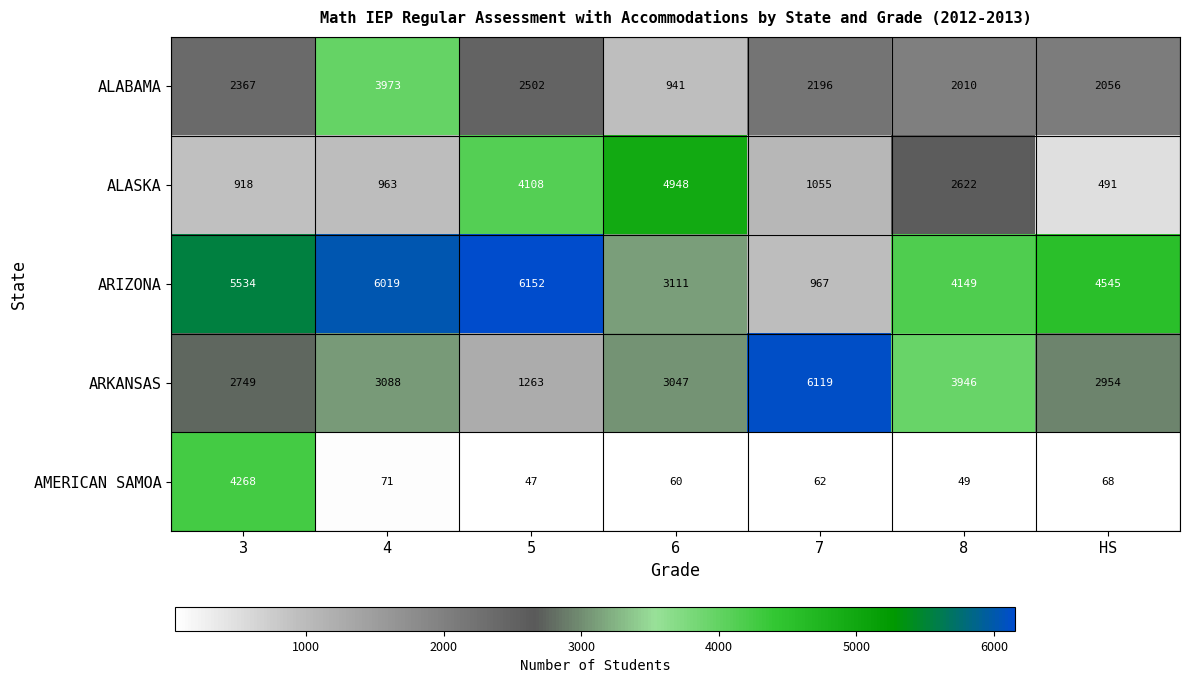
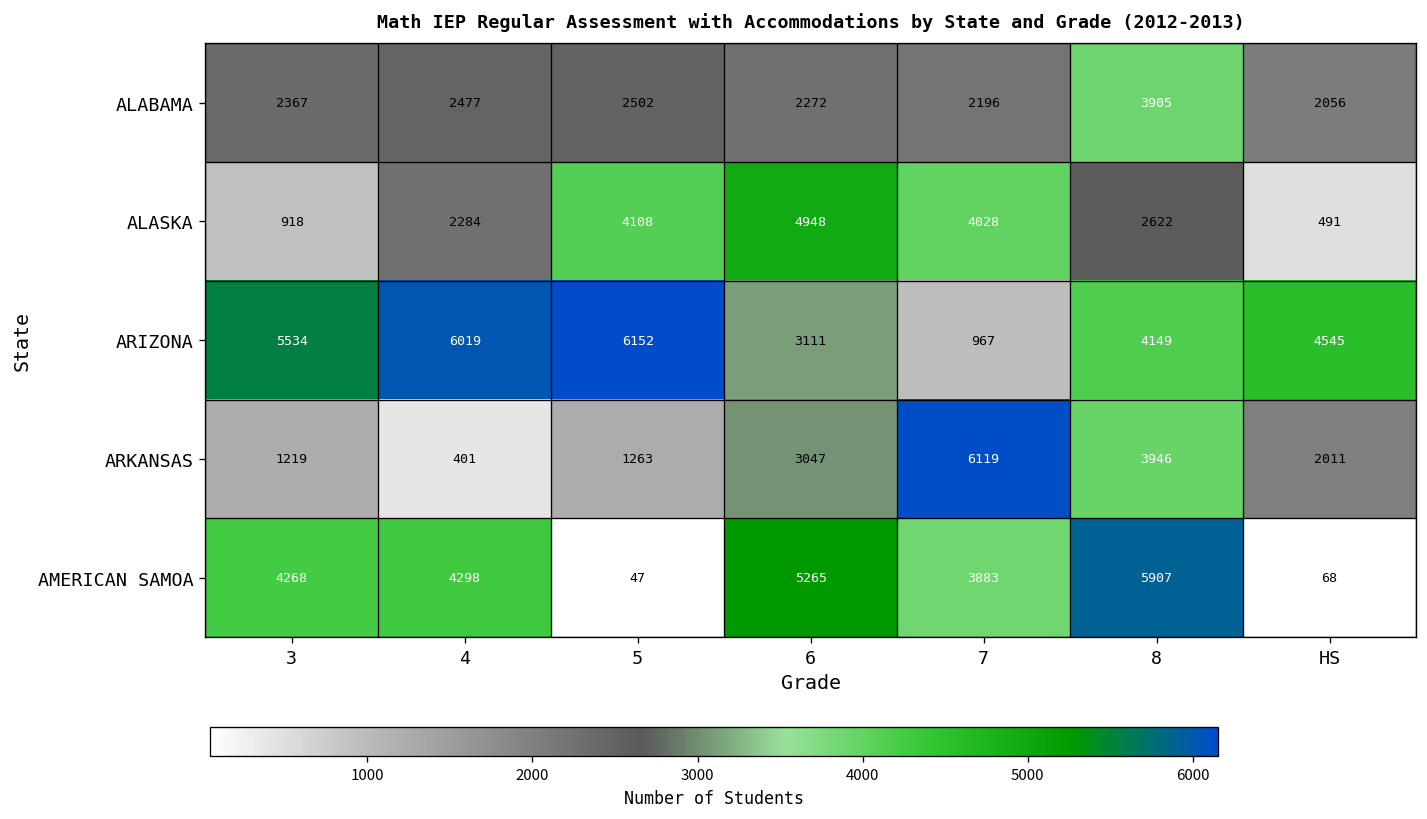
  {
    "ALABAMA": {
      "3": 2367,
-     "4": 3973,
+     "4": 2477,
      "5": 2502,
-     "6": 941,
+     "6": 2272,
      "7": 2196,
-     "8": 2010,
+     "8": 3905,
      "HS": 2056
    },
    "ALASKA": {
      "3": 918,
-     "4": 963,
+     "4": 2284,
      "5": 4108,
      "6": 4948,
-     "7": 1055,
+     "7": 4028,
      "8": 2622,
      "HS": 491
    },
    "ARIZONA": {
      "3": 5534,
      "4": 6019,
      "5": 6152,
      "6": 3111,
      "7": 967,
      "8": 4149,
      "HS": 4545
    },
    "ARKANSAS": {
-     "3": 2749,
-     "4": 3088,
+     "3": 1219,
+     "4": 401,
      "5": 1263,
      "6": 3047,
      "7": 6119,
      "8": 3946,
-     "HS": 2954
+     "HS": 2011
    },
    "AMERICAN SAMOA": {
      "3": 4268,
-     "4": 71,
+     "4": 4298,
      "5": 47,
-     "6": 60,
-     "7": 62,
-     "8": 49,
+     "6": 5265,
+     "7": 3883,
+     "8": 5907,
      "HS": 68
    }
  }
